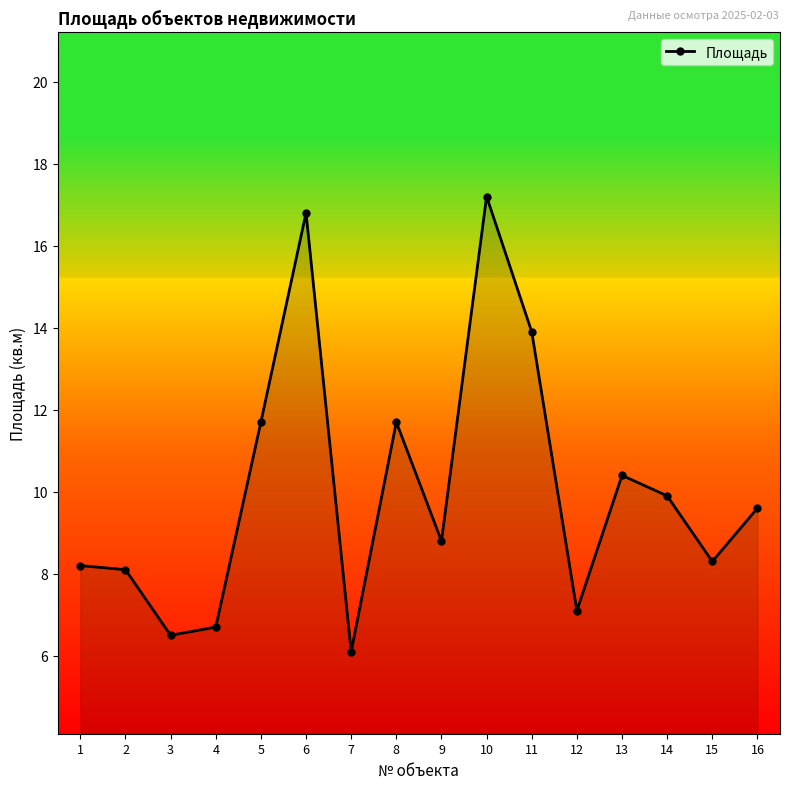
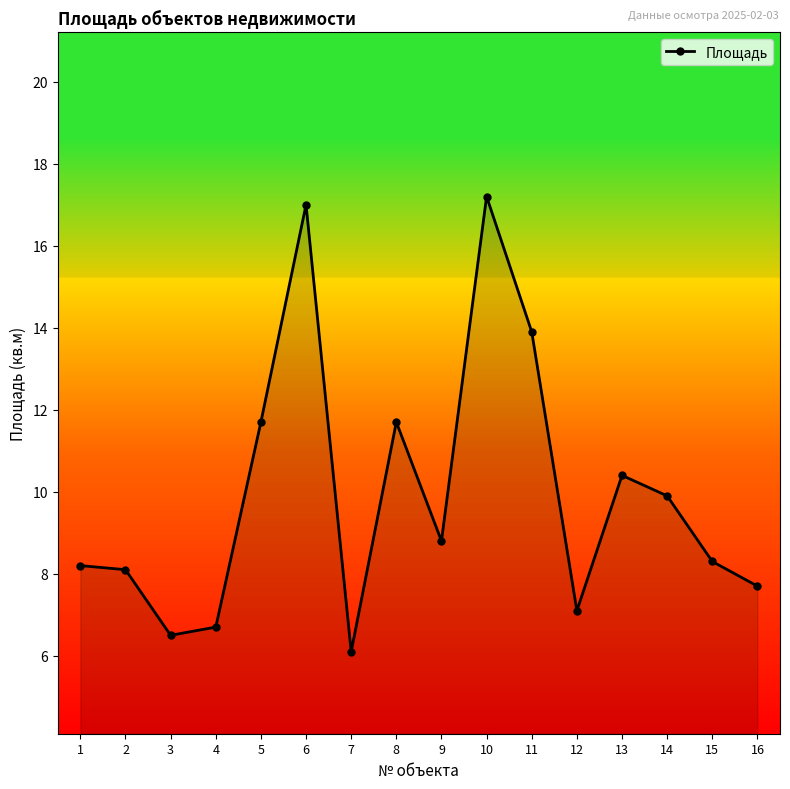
  {
    "1": 8.2,
    "2": 8.1,
    "3": 6.5,
    "4": 6.7,
    "5": 11.7,
-   "6": 16.8,
+   "6": 17.0,
    "7": 6.1,
    "8": 11.7,
    "9": 8.8,
    "10": 17.2,
    "11": 13.9,
    "12": 7.1,
    "13": 10.4,
    "14": 9.9,
    "15": 8.3,
-   "16": 9.6
+   "16": 7.7
  }
